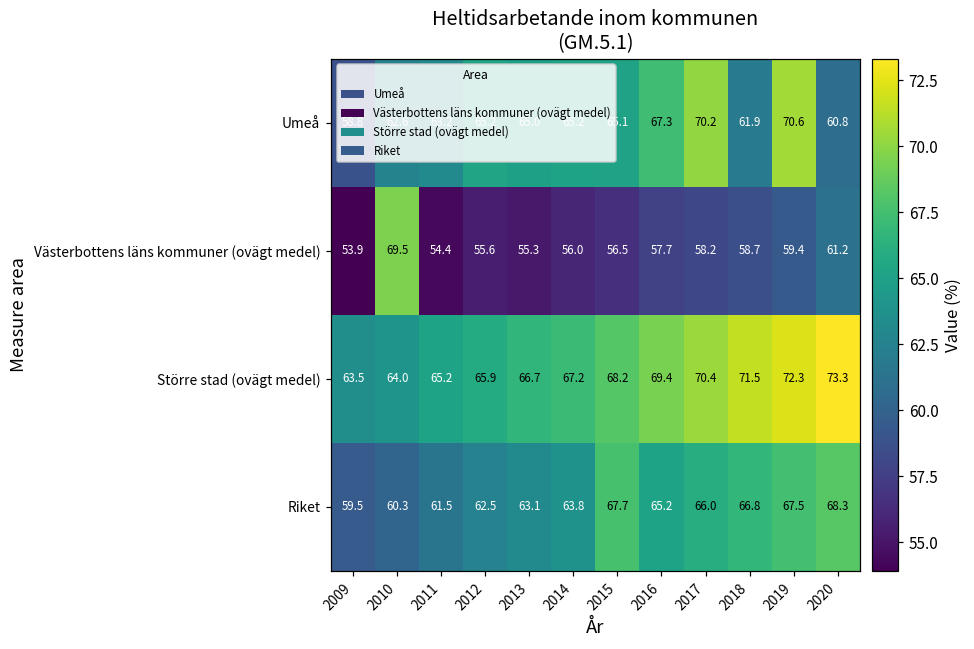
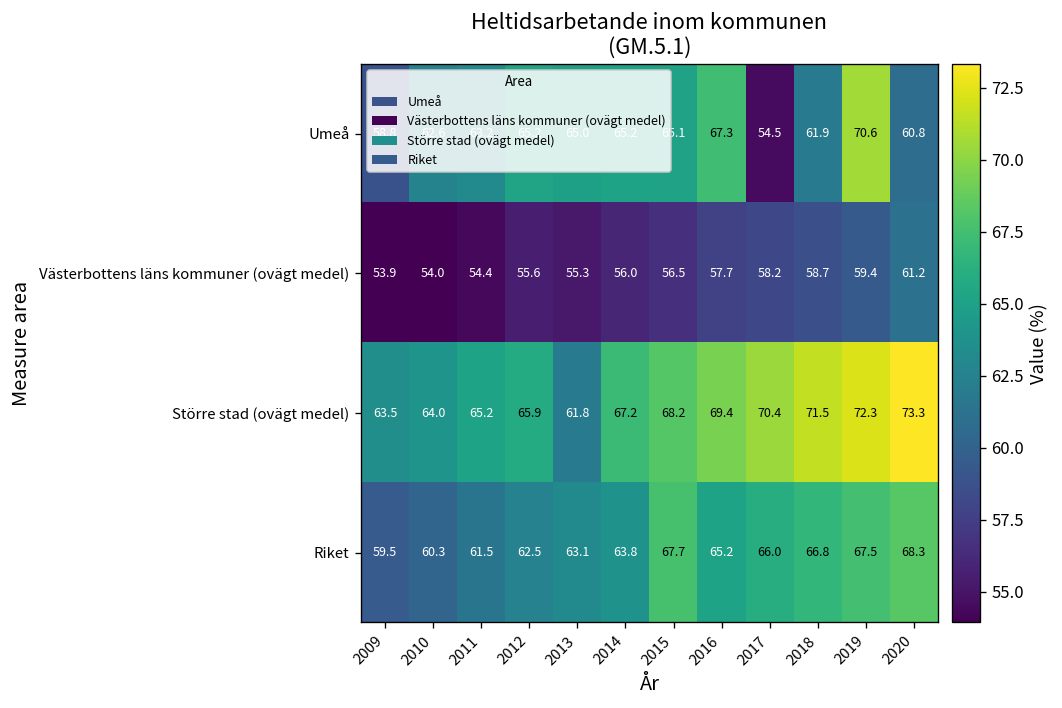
  {
    "Umeå": {
      "2016": 67.3,
-     "2017": 70.2,
+     "2017": 54.5,
      "2018": 61.9,
      "2019": 70.6,
      "2020": 60.8
    },
    "Västerbottens läns kommuner (ovägt medel)": {
      "2009": 53.9,
-     "2010": 69.5,
+     "2010": 54.0,
      "2011": 54.4,
      "2012": 55.6,
      "2013": 55.3,
      "2014": 56.0,
      "2015": 56.5,
      "2016": 57.7,
      "2017": 58.2,
      "2018": 58.7,
      "2019": 59.4,
      "2020": 61.2
    },
    "Större stad (ovägt medel)": {
      "2009": 63.5,
      "2010": 64.0,
      "2011": 65.2,
      "2012": 65.9,
-     "2013": 66.7,
+     "2013": 61.8,
      "2014": 67.2,
      "2015": 68.2,
      "2016": 69.4,
      "2017": 70.4,
      "2018": 71.5,
      "2019": 72.3,
      "2020": 73.3
    },
    "Riket": {
      "2009": 59.5,
      "2010": 60.3,
      "2011": 61.5,
      "2012": 62.5,
      "2013": 63.1,
      "2014": 63.8,
      "2015": 67.7,
      "2016": 65.2,
      "2017": 66.0,
      "2018": 66.8,
      "2019": 67.5,
      "2020": 68.3
    }
  }
